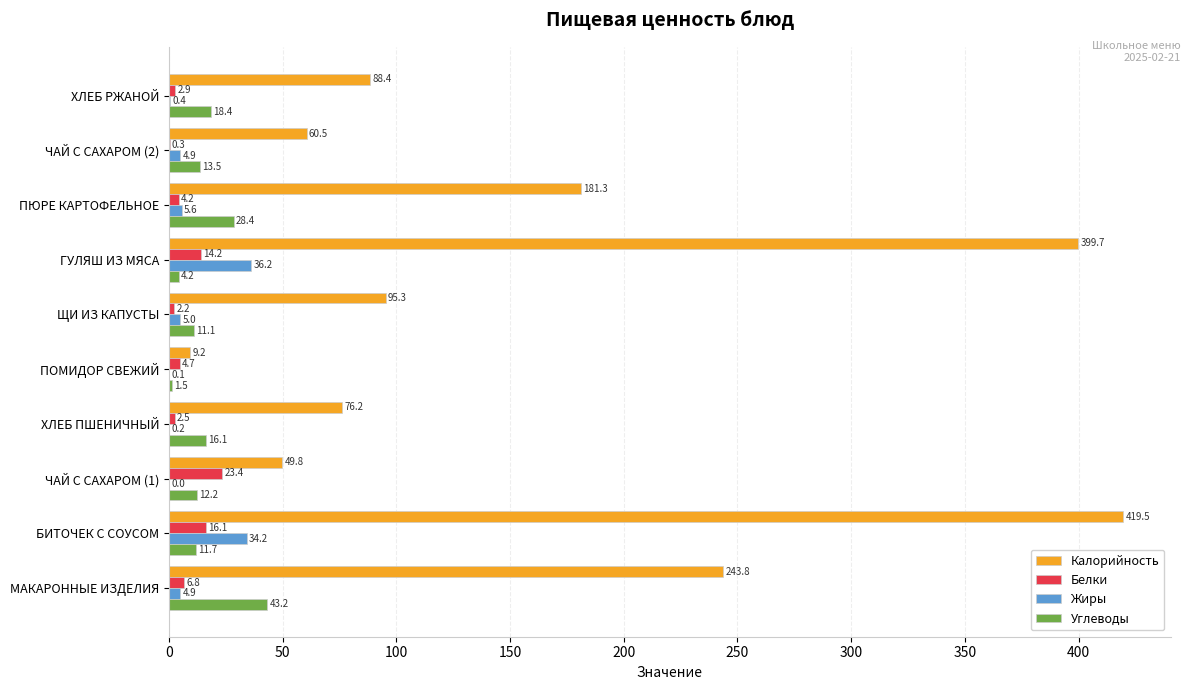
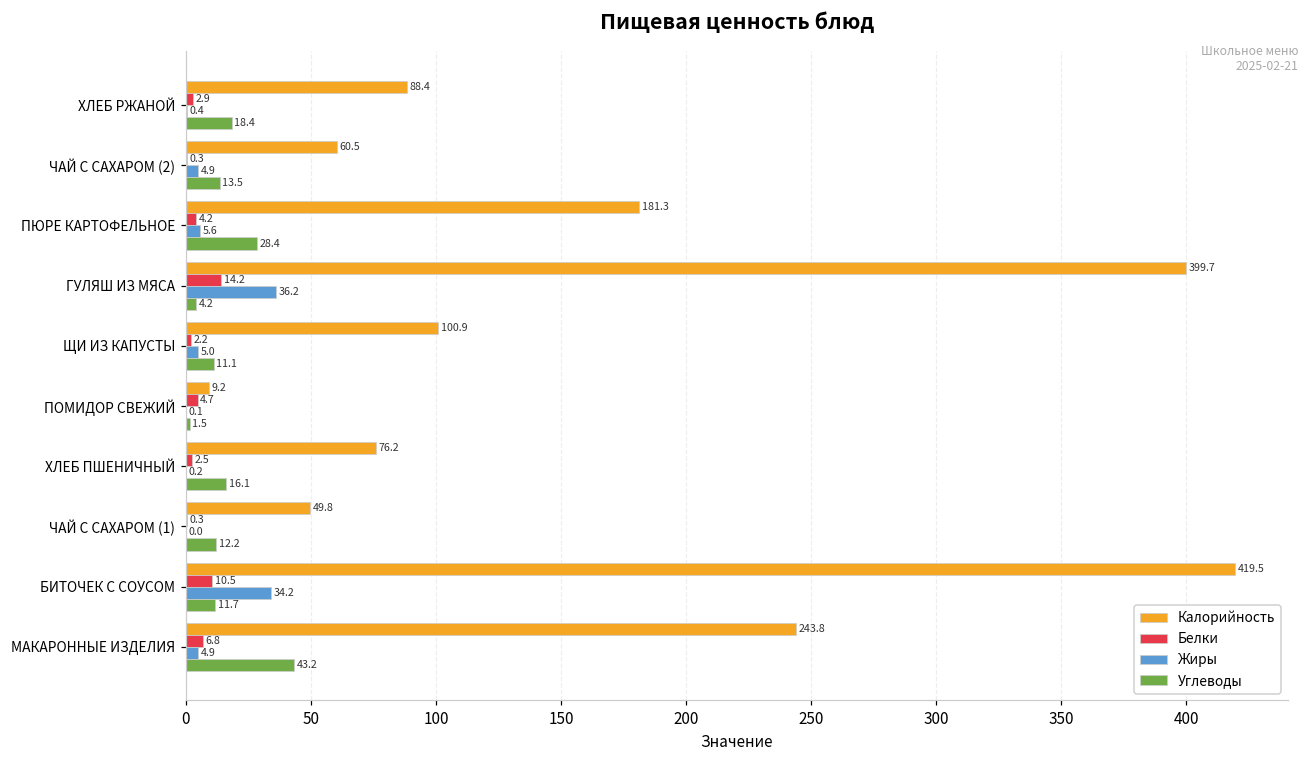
  {
    "Калорийность": {
      "ХЛЕБ РЖАНОЙ": 88.4,
      "ЧАЙ С САХАРОМ (2)": 60.5,
      "ПЮРЕ КАРТОФЕЛЬНОЕ": 181.3,
      "ГУЛЯШ ИЗ МЯСА": 399.7,
-     "ЩИ ИЗ КАПУСТЫ": 95.3,
+     "ЩИ ИЗ КАПУСТЫ": 100.9,
      "ПОМИДОР СВЕЖИЙ": 9.2,
      "ХЛЕБ ПШЕНИЧНЫЙ": 76.2,
      "ЧАЙ С САХАРОМ (1)": 49.8,
      "БИТОЧЕК С СОУСОМ": 419.5,
      "МАКАРОННЫЕ ИЗДЕЛИЯ": 243.8
    },
    "Белки": {
      "ХЛЕБ РЖАНОЙ": 2.9,
      "ЧАЙ С САХАРОМ (2)": 0.3,
      "ПЮРЕ КАРТОФЕЛЬНОЕ": 4.2,
      "ГУЛЯШ ИЗ МЯСА": 14.2,
      "ЩИ ИЗ КАПУСТЫ": 2.2,
      "ПОМИДОР СВЕЖИЙ": 4.7,
      "ХЛЕБ ПШЕНИЧНЫЙ": 2.5,
-     "ЧАЙ С САХАРОМ (1)": 23.4,
-     "БИТОЧЕК С СОУСОМ": 16.1,
+     "ЧАЙ С САХАРОМ (1)": 0.3,
+     "БИТОЧЕК С СОУСОМ": 10.5,
      "МАКАРОННЫЕ ИЗДЕЛИЯ": 6.8
    },
    "Жиры": {
      "ХЛЕБ РЖАНОЙ": 0.4,
      "ЧАЙ С САХАРОМ (2)": 4.9,
      "ПЮРЕ КАРТОФЕЛЬНОЕ": 5.6,
      "ГУЛЯШ ИЗ МЯСА": 36.2,
      "ЩИ ИЗ КАПУСТЫ": 5.0,
      "ПОМИДОР СВЕЖИЙ": 0.1,
      "ХЛЕБ ПШЕНИЧНЫЙ": 0.2,
      "ЧАЙ С САХАРОМ (1)": 0.0,
      "БИТОЧЕК С СОУСОМ": 34.2,
      "МАКАРОННЫЕ ИЗДЕЛИЯ": 4.9
    },
    "Углеводы": {
      "ХЛЕБ РЖАНОЙ": 18.4,
      "ЧАЙ С САХАРОМ (2)": 13.5,
      "ПЮРЕ КАРТОФЕЛЬНОЕ": 28.4,
      "ГУЛЯШ ИЗ МЯСА": 4.2,
      "ЩИ ИЗ КАПУСТЫ": 11.1,
      "ПОМИДОР СВЕЖИЙ": 1.5,
      "ХЛЕБ ПШЕНИЧНЫЙ": 16.1,
      "ЧАЙ С САХАРОМ (1)": 12.2,
      "БИТОЧЕК С СОУСОМ": 11.7,
      "МАКАРОННЫЕ ИЗДЕЛИЯ": 43.2
    }
  }
